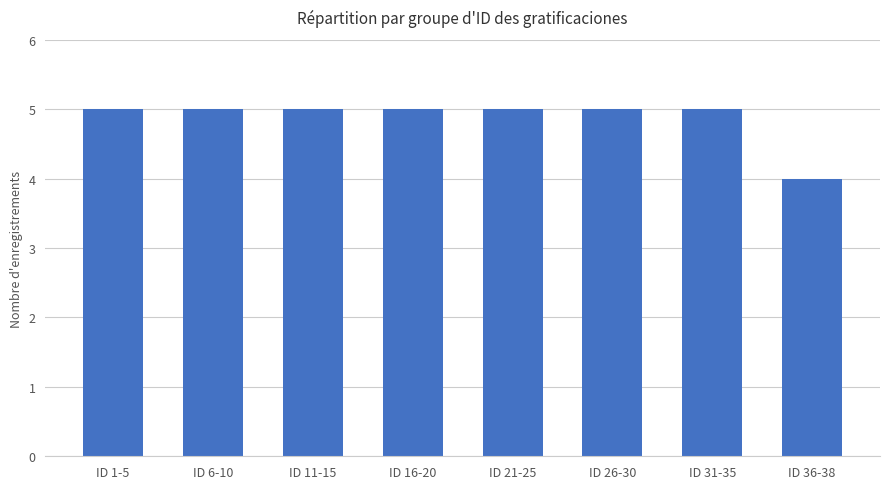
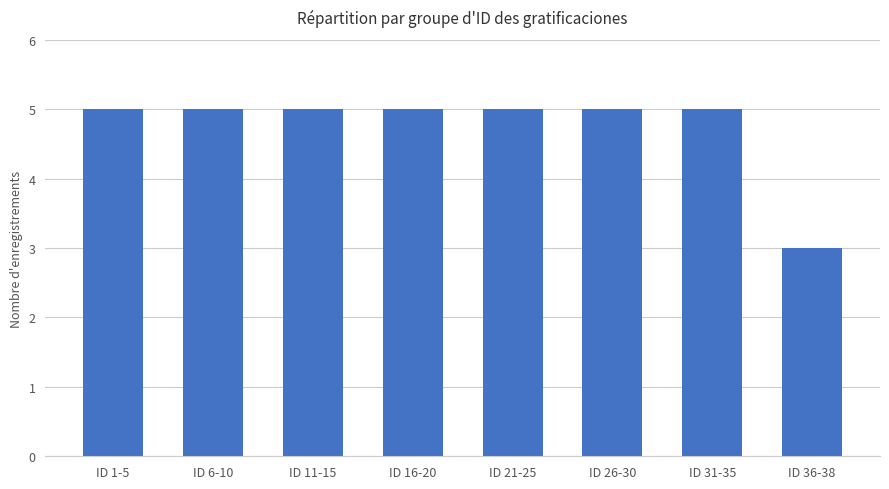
  {
    "ID 1-5": 5,
    "ID 6-10": 5,
    "ID 11-15": 5,
    "ID 16-20": 5,
    "ID 21-25": 5,
    "ID 26-30": 5,
    "ID 31-35": 5,
-   "ID 36-38": 4
+   "ID 36-38": 3
  }
